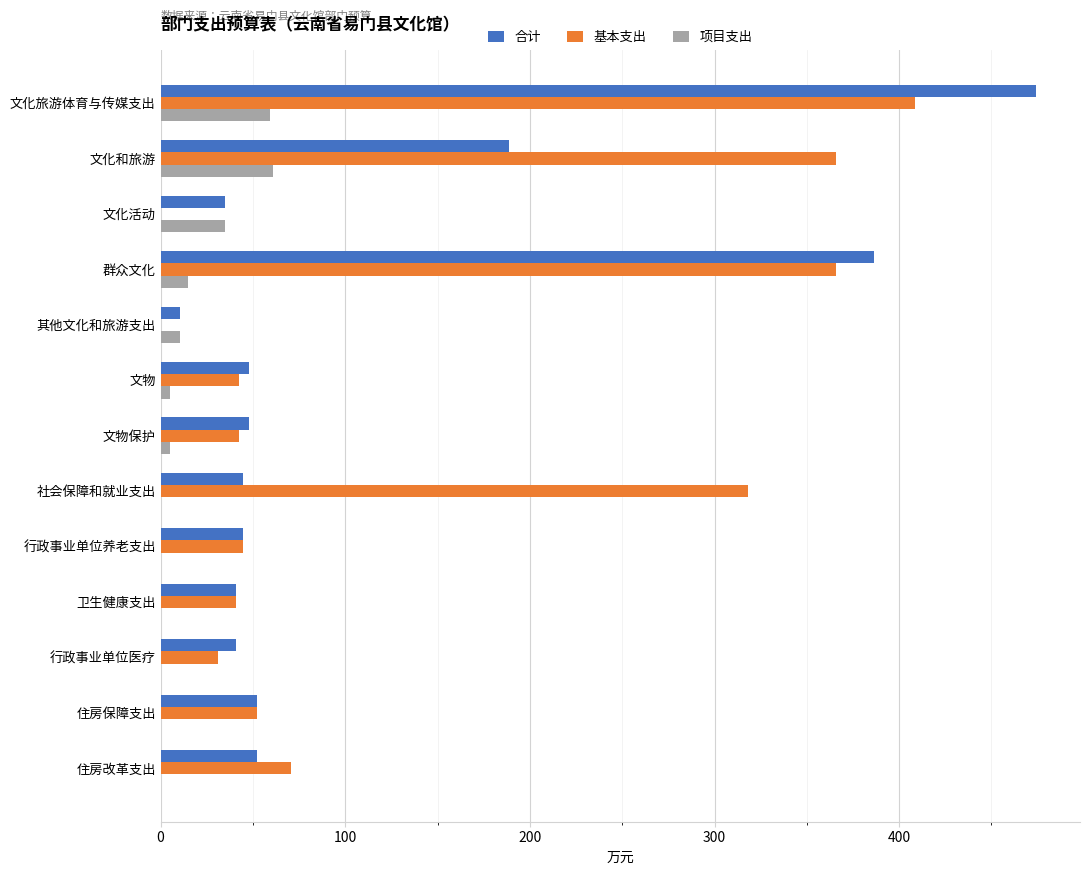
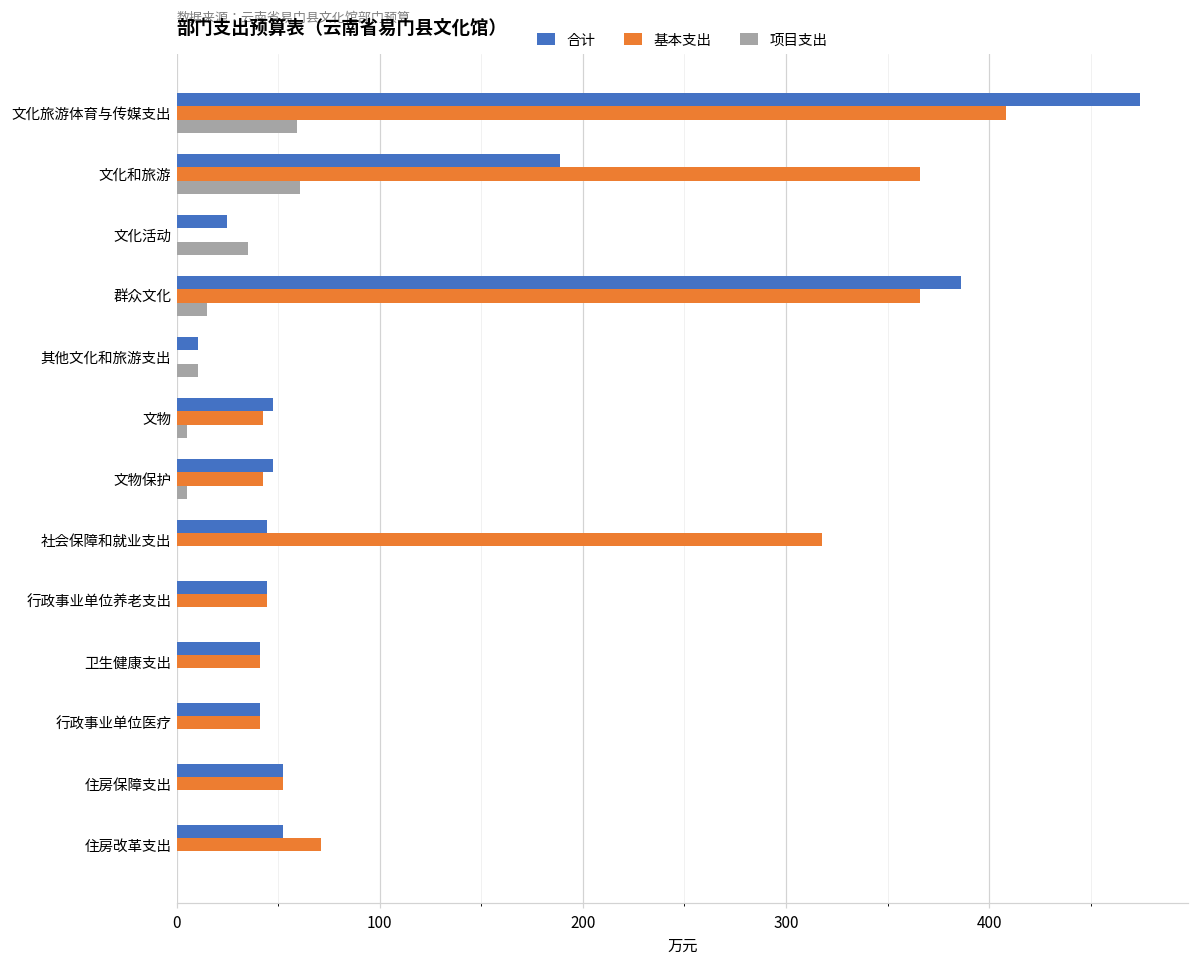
  {
    "合计": {
      "文化旅游体育与传媒支出": 474,
      "文化和旅游": 189,
-     "文化活动": 35,
+     "文化活动": 25,
      "群众文化": 386,
      "其他文化和旅游支出": 11,
      "文物": 48,
      "文物保护": 48,
      "社会保障和就业支出": 44,
      "行政事业单位养老支出": 44,
      "卫生健康支出": 41,
      "行政事业单位医疗": 41,
      "住房保障支出": 52,
      "住房改革支出": 52
    },
    "基本支出": {
      "文化旅游体育与传媒支出": 409,
      "文化和旅游": 366,
      "文化活动": 0,
      "群众文化": 366,
      "其他文化和旅游支出": 0,
      "文物": 43,
      "文物保护": 43,
      "社会保障和就业支出": 318,
      "行政事业单位养老支出": 44,
      "卫生健康支出": 41,
-     "行政事业单位医疗": 31,
+     "行政事业单位医疗": 41,
      "住房保障支出": 52,
      "住房改革支出": 71
    },
    "项目支出": {
      "文化旅游体育与传媒支出": 59,
      "文化和旅游": 61,
      "文化活动": 35,
      "群众文化": 15,
      "其他文化和旅游支出": 11,
      "文物": 5,
      "文物保护": 5,
      "社会保障和就业支出": 0,
      "行政事业单位养老支出": 0,
      "卫生健康支出": 0,
      "行政事业单位医疗": 0,
      "住房保障支出": 0,
      "住房改革支出": 0
    }
  }
